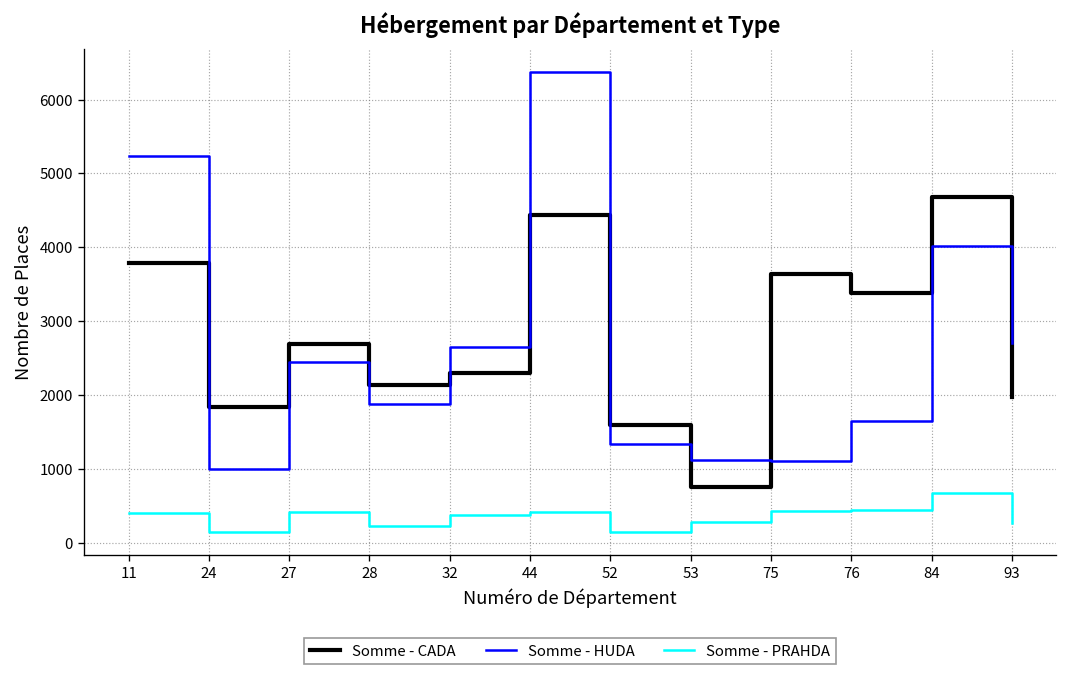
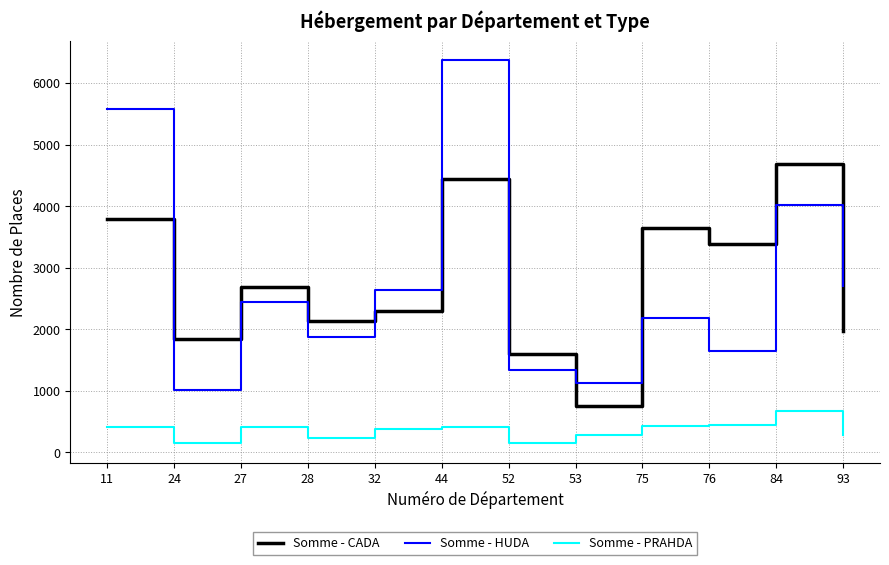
  {
    "Somme - CADA": {
      "11": 3800,
      "24": 1800,
      "27": 2700,
      "28": 2100,
      "32": 2300,
      "44": 4400,
      "52": 1600,
      "53": 800,
      "75": 3600,
      "76": 3400,
      "84": 4700,
      "93": 2000
    },
    "Somme - HUDA": {
-     "11": 5200,
+     "11": 5600,
      "24": 1000,
      "27": 2400,
      "28": 1900,
      "32": 2600,
      "44": 6400,
      "52": 1300,
      "53": 1100,
-     "75": 1100,
+     "75": 2200,
      "76": 1600,
      "84": 4000,
      "93": 2700
    },
    "Somme - PRAHDA": {
      "11": 400,
      "24": 100,
      "27": 400,
      "28": 200,
      "32": 400,
      "44": 400,
      "52": 100,
      "53": 300,
      "75": 400,
      "76": 400,
      "84": 700,
      "93": 300
    }
  }
